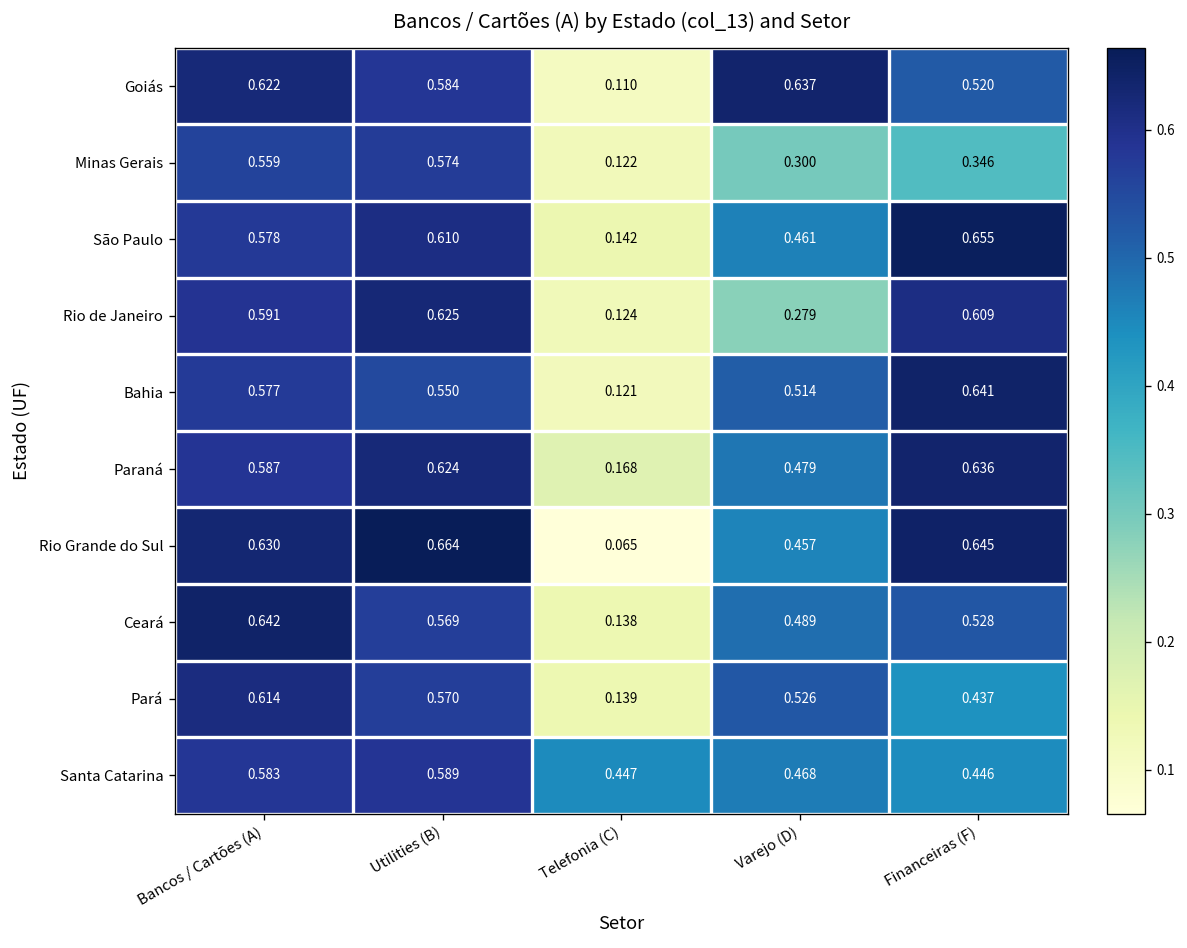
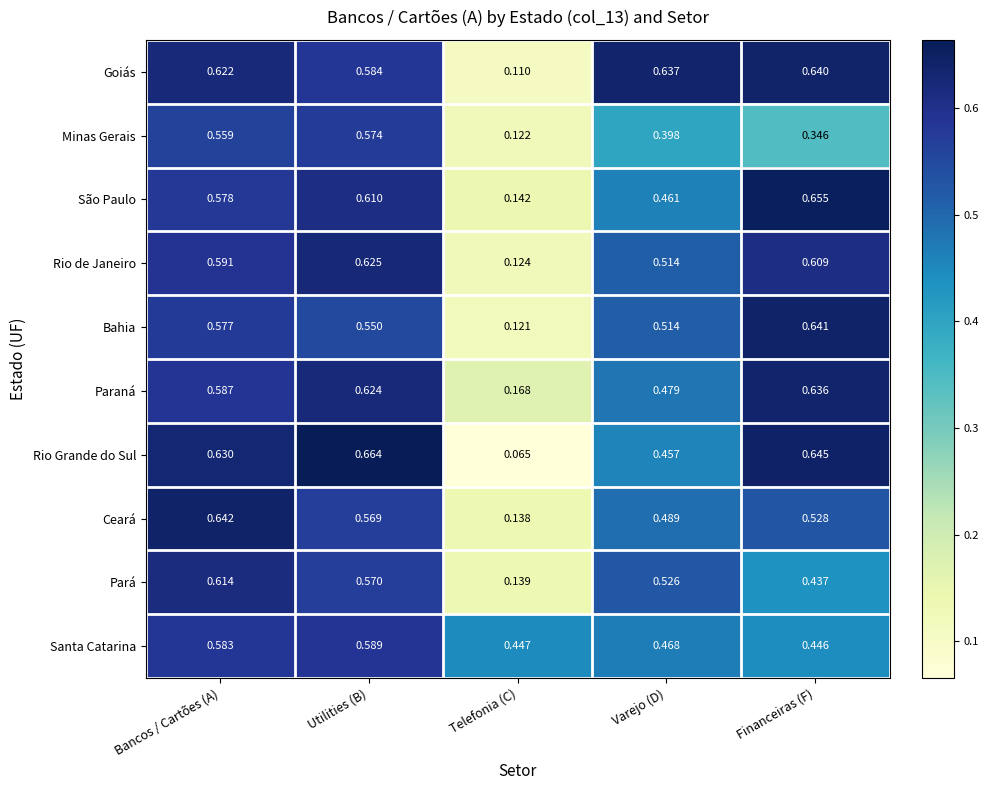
  {
    "Goiás": {
      "Bancos / Cartões (A)": 0.622,
      "Utilities (B)": 0.584,
      "Telefonia (C)": 0.110,
      "Varejo (D)": 0.637,
-     "Financeiras (F)": 0.520
+     "Financeiras (F)": 0.640
    },
    "Minas Gerais": {
      "Bancos / Cartões (A)": 0.559,
      "Utilities (B)": 0.574,
      "Telefonia (C)": 0.122,
-     "Varejo (D)": 0.300,
+     "Varejo (D)": 0.398,
      "Financeiras (F)": 0.346
    },
    "São Paulo": {
      "Bancos / Cartões (A)": 0.578,
      "Utilities (B)": 0.610,
      "Telefonia (C)": 0.142,
      "Varejo (D)": 0.461,
      "Financeiras (F)": 0.655
    },
    "Rio de Janeiro": {
      "Bancos / Cartões (A)": 0.591,
      "Utilities (B)": 0.625,
      "Telefonia (C)": 0.124,
-     "Varejo (D)": 0.279,
+     "Varejo (D)": 0.514,
      "Financeiras (F)": 0.609
    },
    "Bahia": {
      "Bancos / Cartões (A)": 0.577,
      "Utilities (B)": 0.550,
      "Telefonia (C)": 0.121,
      "Varejo (D)": 0.514,
      "Financeiras (F)": 0.641
    },
    "Paraná": {
      "Bancos / Cartões (A)": 0.587,
      "Utilities (B)": 0.624,
      "Telefonia (C)": 0.168,
      "Varejo (D)": 0.479,
      "Financeiras (F)": 0.636
    },
    "Rio Grande do Sul": {
      "Bancos / Cartões (A)": 0.630,
      "Utilities (B)": 0.664,
      "Telefonia (C)": 0.065,
      "Varejo (D)": 0.457,
      "Financeiras (F)": 0.645
    },
    "Ceará": {
      "Bancos / Cartões (A)": 0.642,
      "Utilities (B)": 0.569,
      "Telefonia (C)": 0.138,
      "Varejo (D)": 0.489,
      "Financeiras (F)": 0.528
    },
    "Pará": {
      "Bancos / Cartões (A)": 0.614,
      "Utilities (B)": 0.570,
      "Telefonia (C)": 0.139,
      "Varejo (D)": 0.526,
      "Financeiras (F)": 0.437
    },
    "Santa Catarina": {
      "Bancos / Cartões (A)": 0.583,
      "Utilities (B)": 0.589,
      "Telefonia (C)": 0.447,
      "Varejo (D)": 0.468,
      "Financeiras (F)": 0.446
    }
  }
